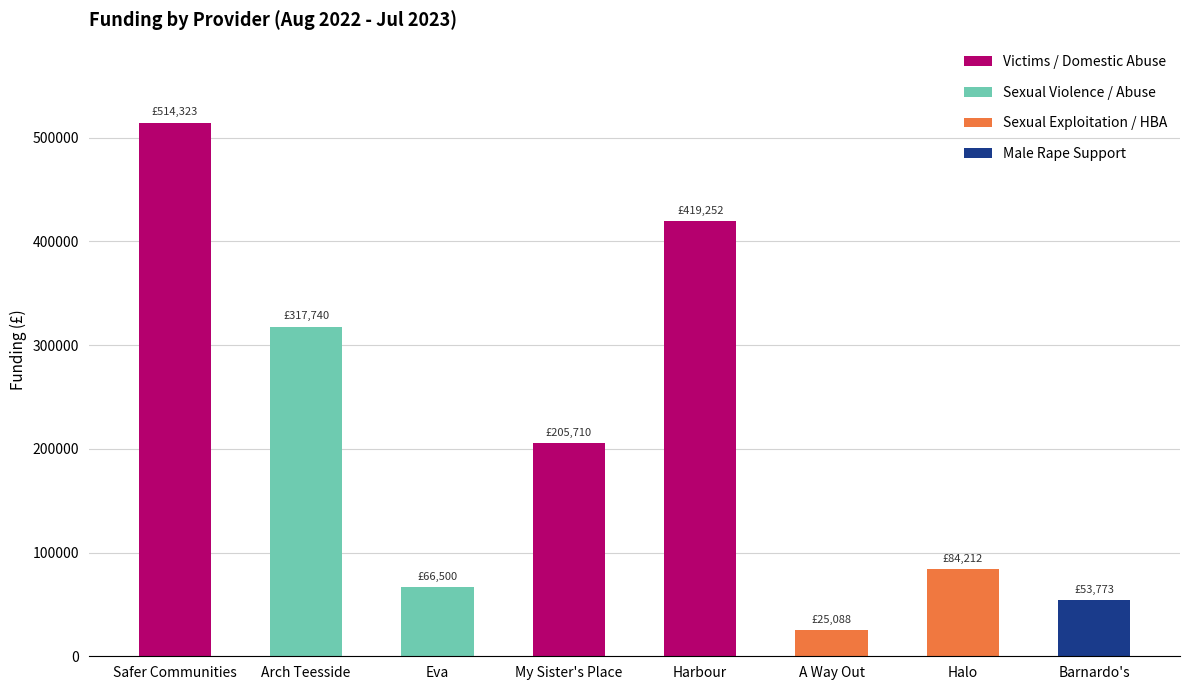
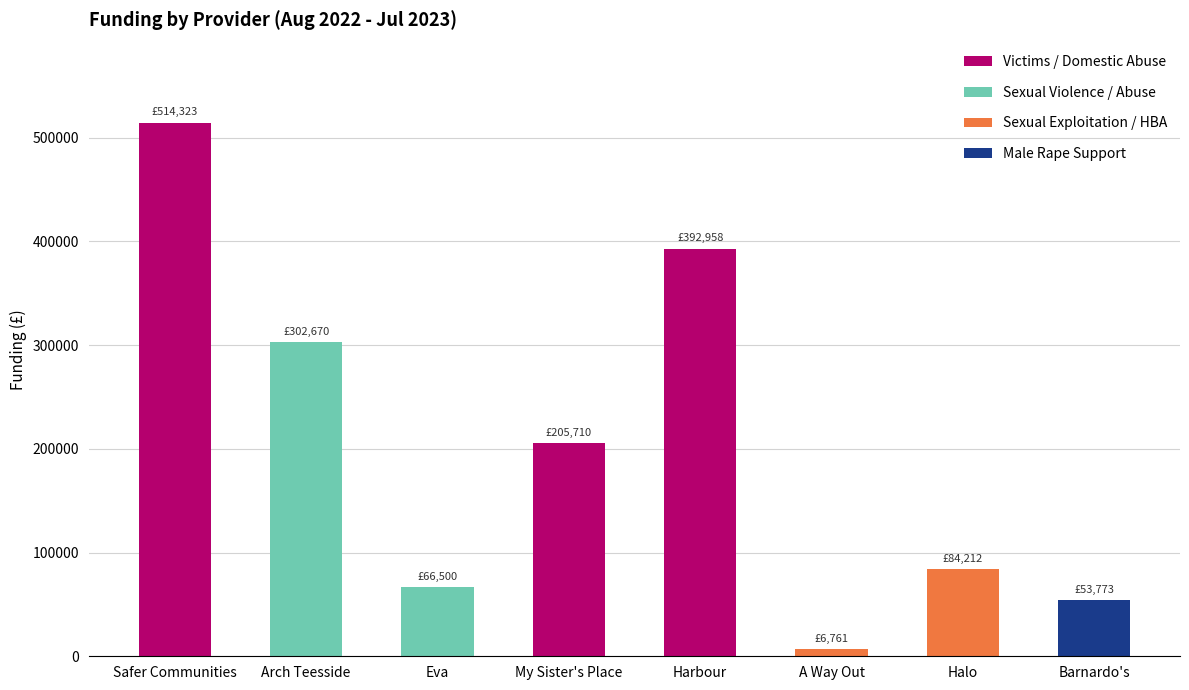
  {
    "Safer Communities": "£514,323",
-   "Arch Teesside": "£317,740",
+   "Arch Teesside": "£302,670",
    "Eva": "£66,500",
    "My Sister's Place": "£205,710",
-   "Harbour": "£419,252",
-   "A Way Out": "£25,088",
+   "Harbour": "£392,958",
+   "A Way Out": "£6,761",
    "Halo": "£84,212",
    "Barnardo's": "£53,773"
  }
